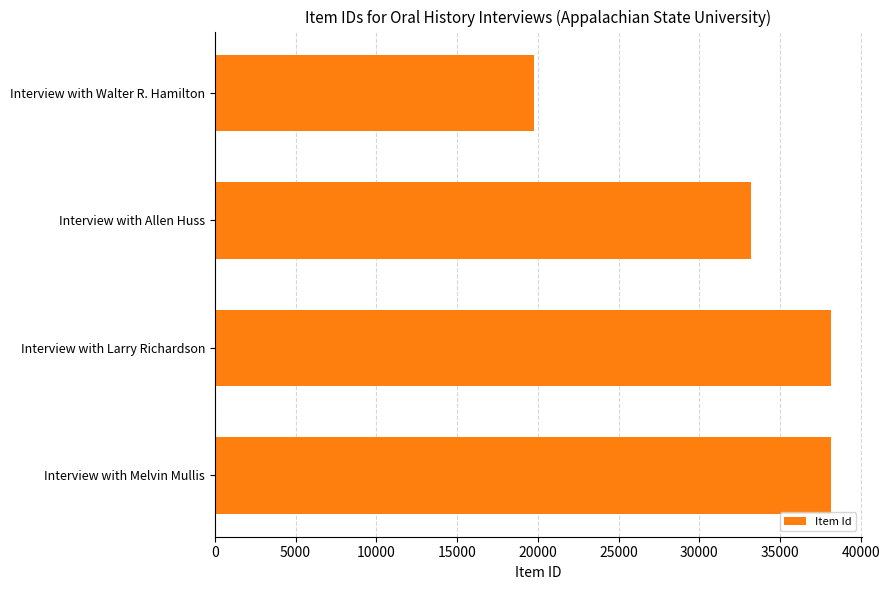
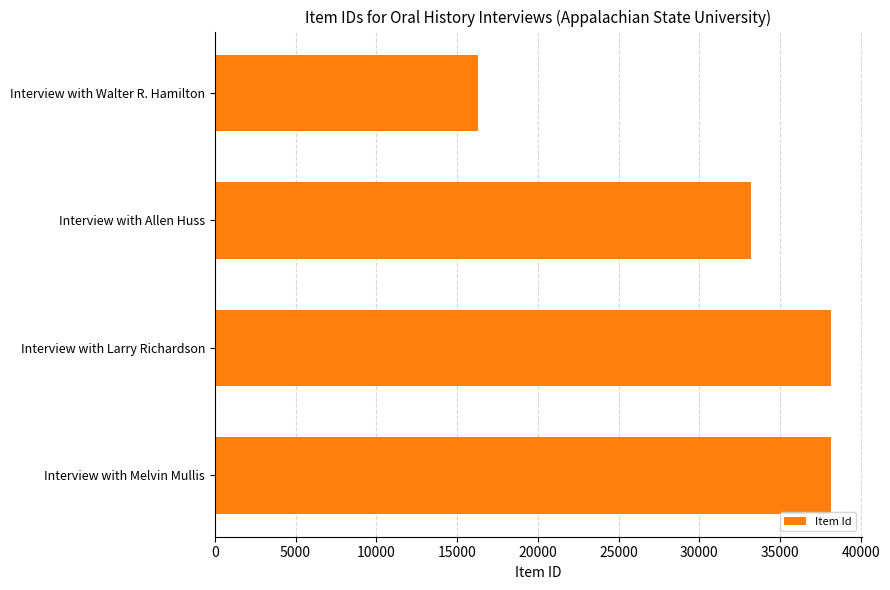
  {
-   "Interview with Walter R. Hamilton": 19800,
+   "Interview with Walter R. Hamilton": 16300,
    "Interview with Allen Huss": 33200,
    "Interview with Larry Richardson": 38200,
    "Interview with Melvin Mullis": 38200
  }
